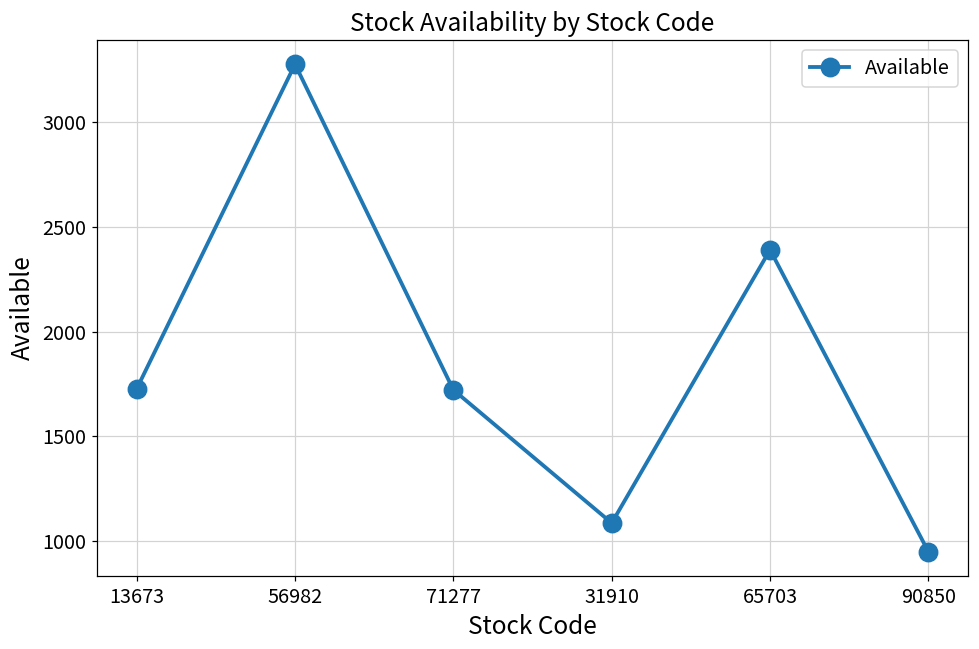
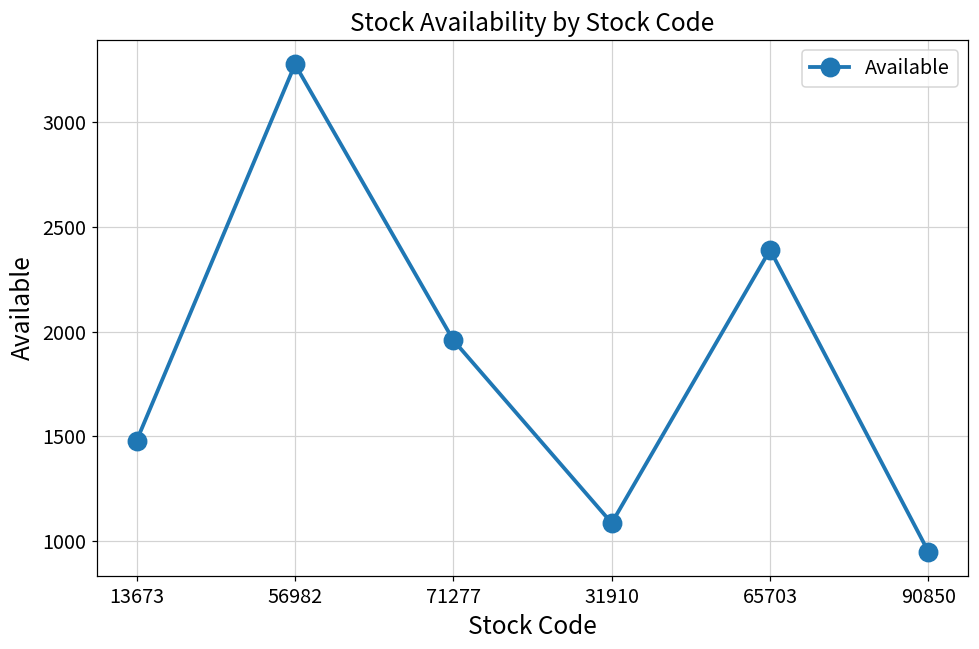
  {
-   "13673": 1730,
+   "13673": 1480,
    "56982": 3280,
-   "71277": 1720,
+   "71277": 1960,
    "31910": 1090,
    "65703": 2390,
    "90850": 950
  }
